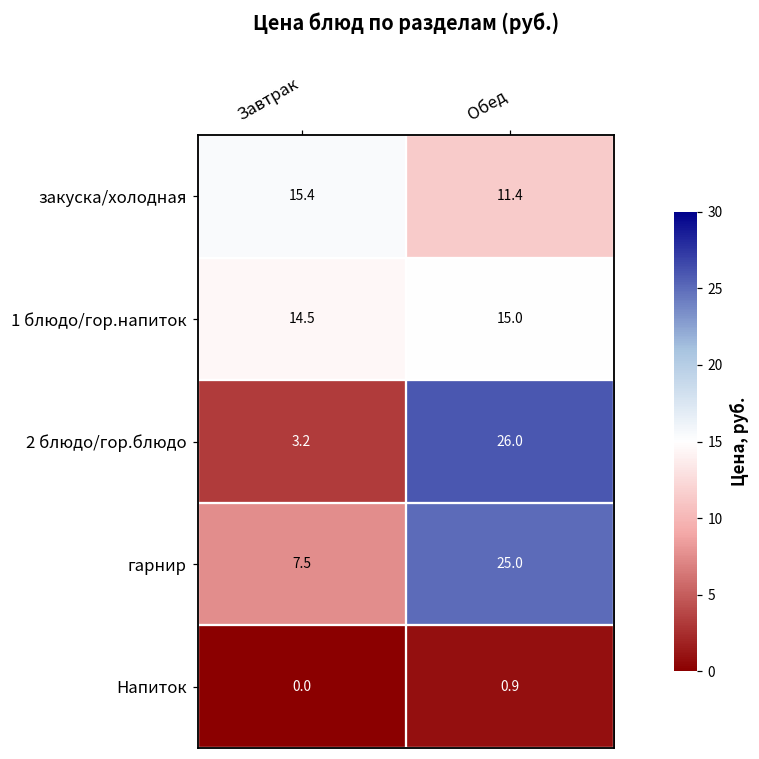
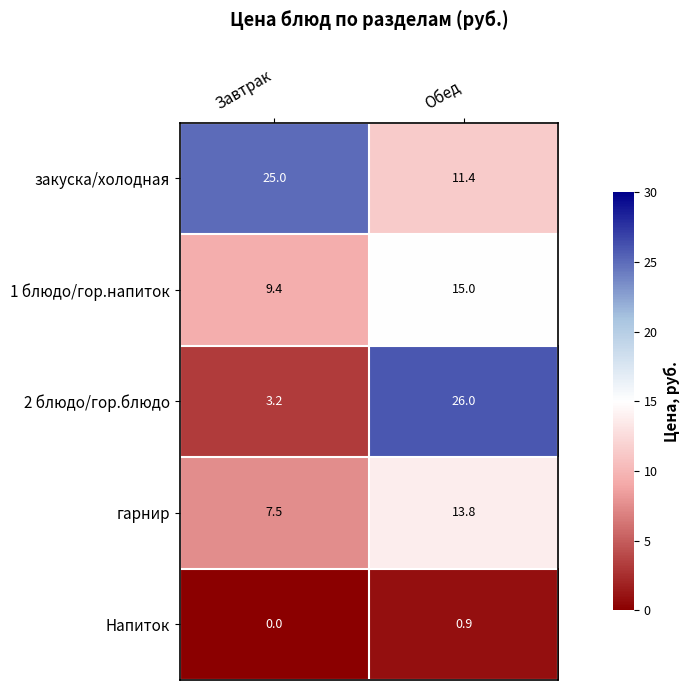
  {
    "закуска/холодная": {
-     "Завтрак": 15.4,
+     "Завтрак": 25.0,
      "Обед": 11.4
    },
    "1 блюдо/гор.напиток": {
-     "Завтрак": 14.5,
+     "Завтрак": 9.4,
      "Обед": 15.0
    },
    "2 блюдо/гор.блюдо": {
      "Завтрак": 3.2,
      "Обед": 26.0
    },
    "гарнир": {
      "Завтрак": 7.5,
-     "Обед": 25.0
+     "Обед": 13.8
    },
    "Напиток": {
      "Завтрак": 0.0,
      "Обед": 0.9
    }
  }
